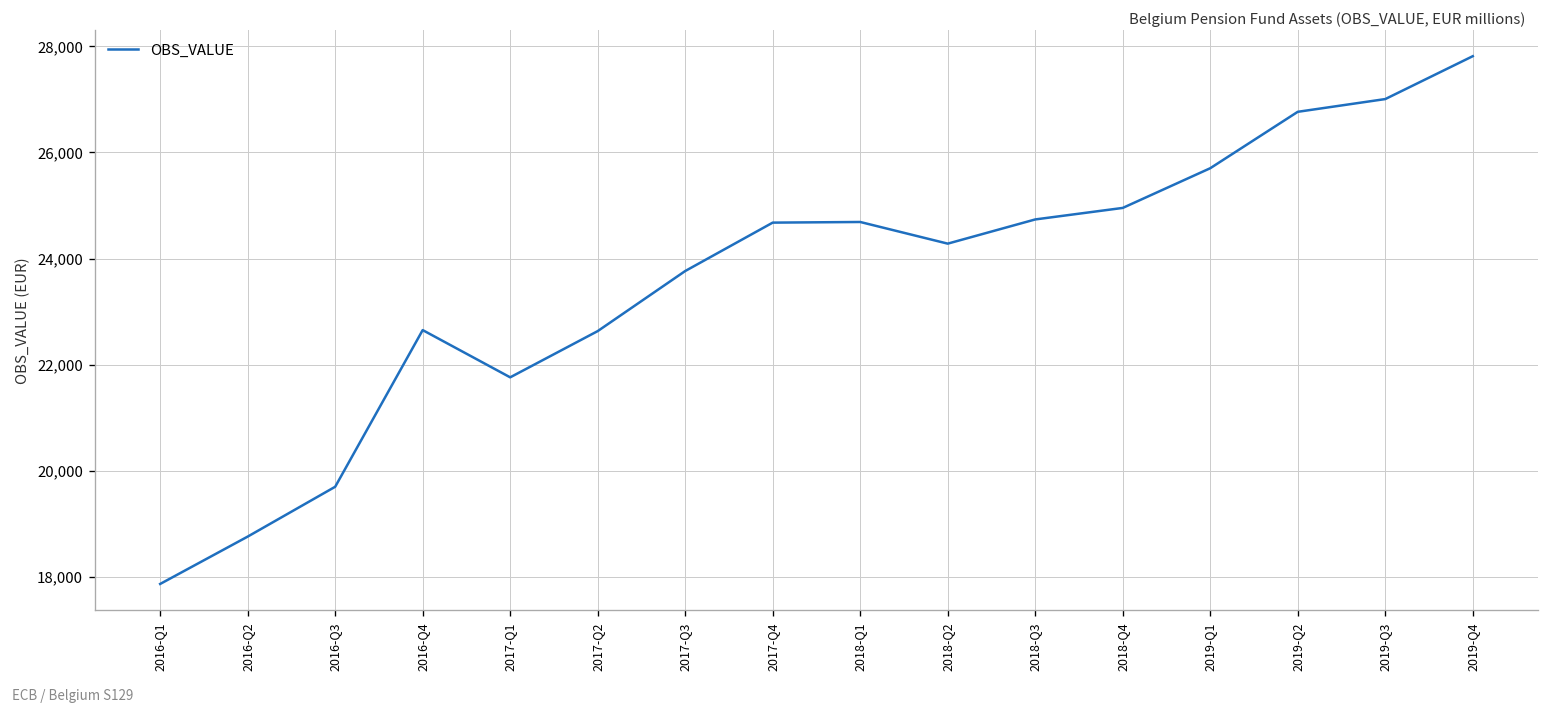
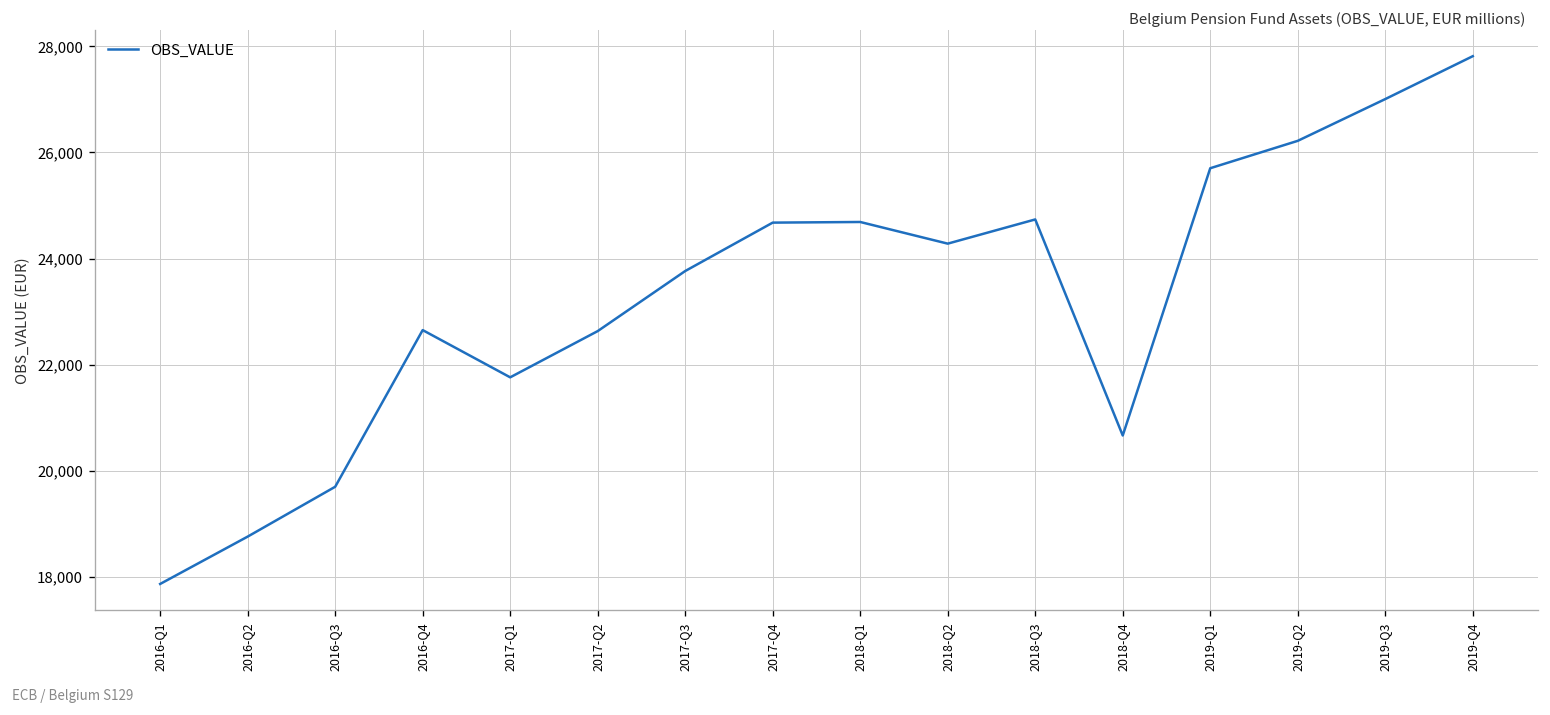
  {
    "2016-Q1": "17,900",
    "2016-Q2": "18,800",
    "2016-Q3": "19,700",
    "2016-Q4": "22,700",
    "2017-Q1": "21,800",
    "2017-Q2": "22,600",
    "2017-Q3": "23,800",
    "2017-Q4": "24,700",
    "2018-Q1": "24,700",
    "2018-Q2": "24,300",
    "2018-Q3": "24,700",
-   "2018-Q4": "25,000",
+   "2018-Q4": "20,700",
    "2019-Q1": "25,700",
-   "2019-Q2": "26,800",
+   "2019-Q2": "26,200",
    "2019-Q3": "27,000",
    "2019-Q4": "27,800"
  }
